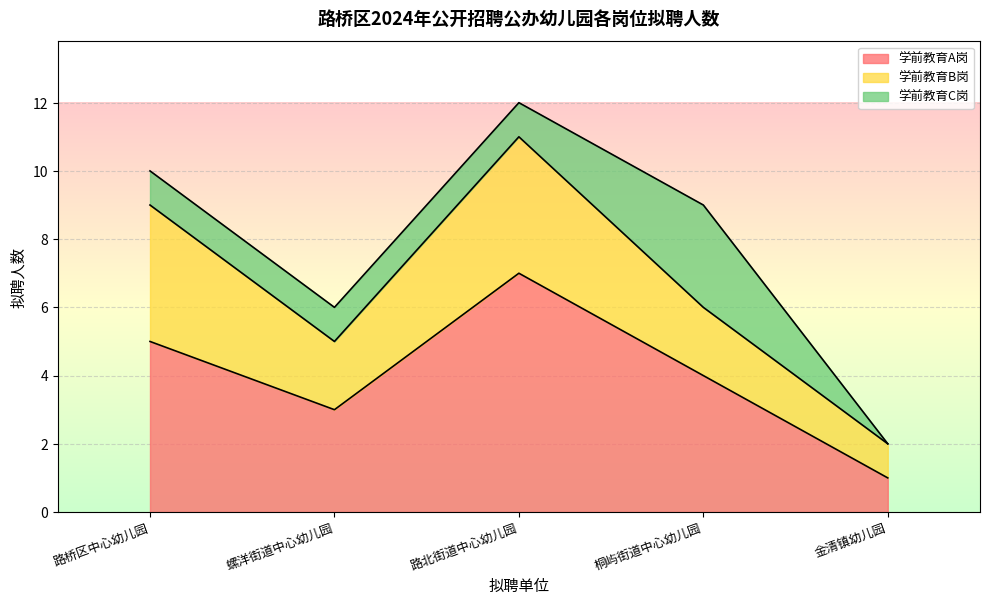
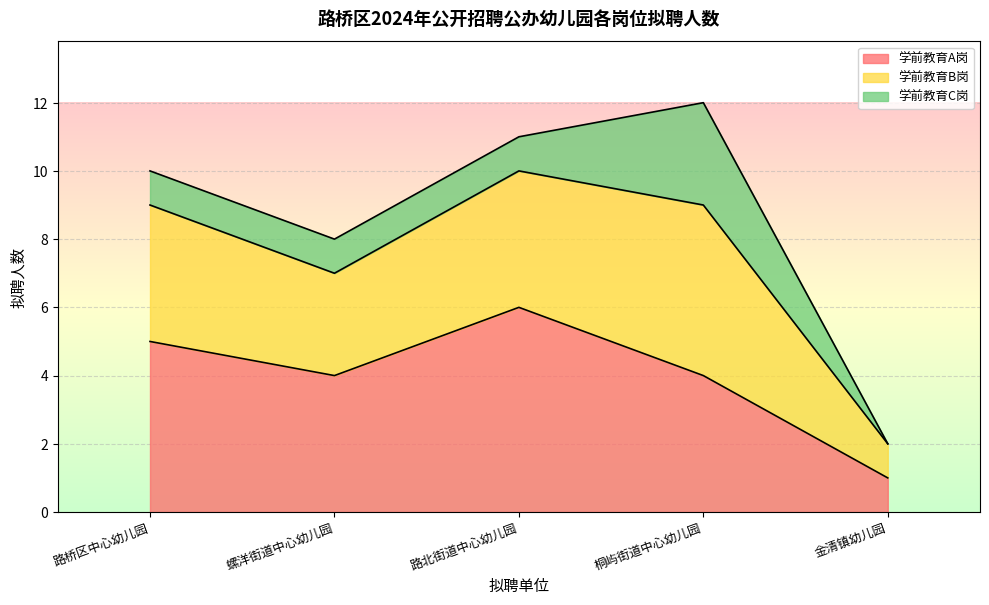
  {
    "学前教育A岗": {
      "路桥区中心幼儿园": 5,
-     "螺洋街道中心幼儿园": 3,
-     "路北街道中心幼儿园": 7,
+     "螺洋街道中心幼儿园": 4,
+     "路北街道中心幼儿园": 6,
      "桐屿街道中心幼儿园": 4,
      "金清镇幼儿园": 1
    },
    "学前教育B岗": {
      "路桥区中心幼儿园": 4,
-     "螺洋街道中心幼儿园": 2,
+     "螺洋街道中心幼儿园": 3,
      "路北街道中心幼儿园": 4,
-     "桐屿街道中心幼儿园": 2
+     "桐屿街道中心幼儿园": 5
    },
    "学前教育C岗": {
      "路桥区中心幼儿园": 1,
      "螺洋街道中心幼儿园": 1,
      "路北街道中心幼儿园": 1,
      "桐屿街道中心幼儿园": 3
    }
  }
